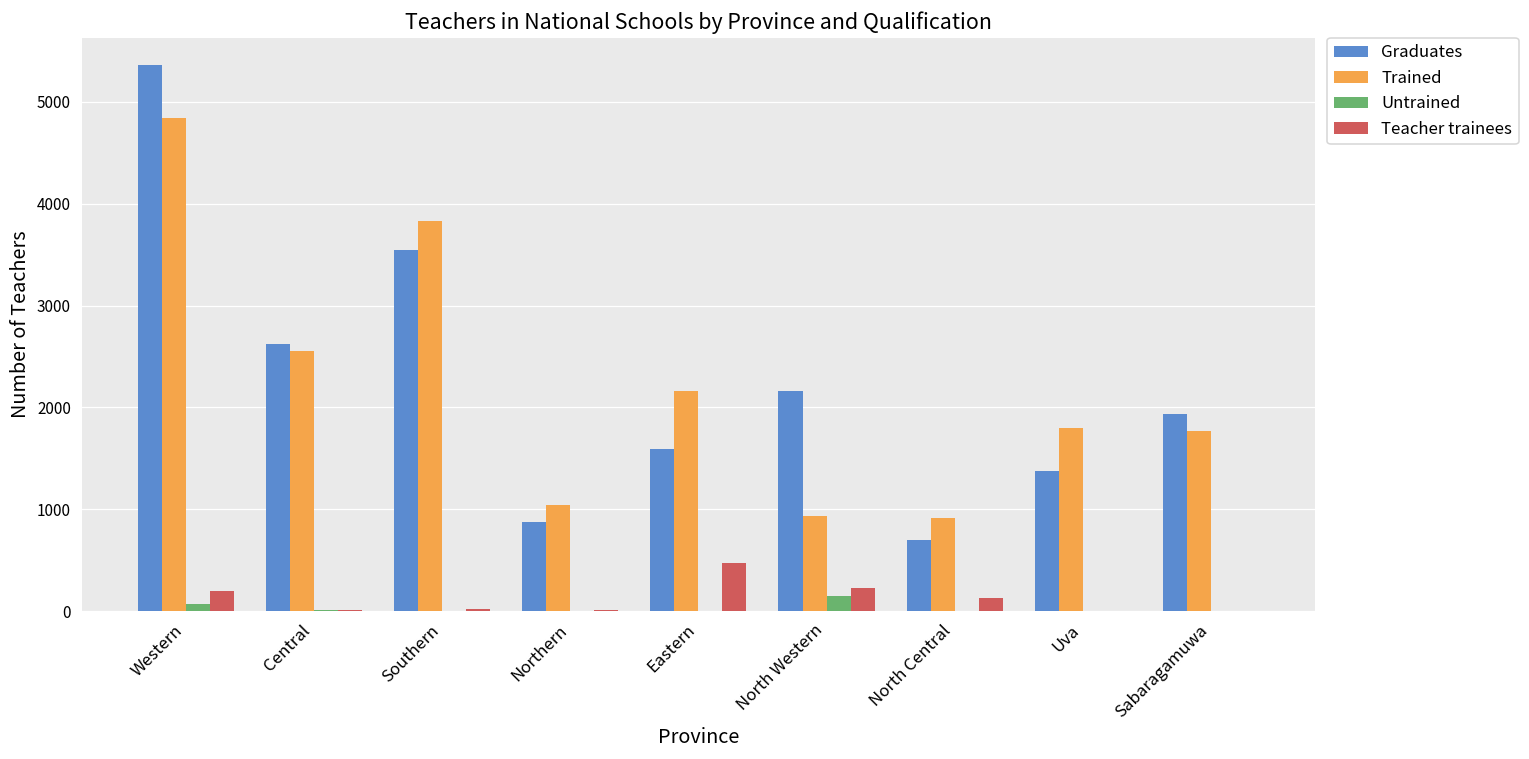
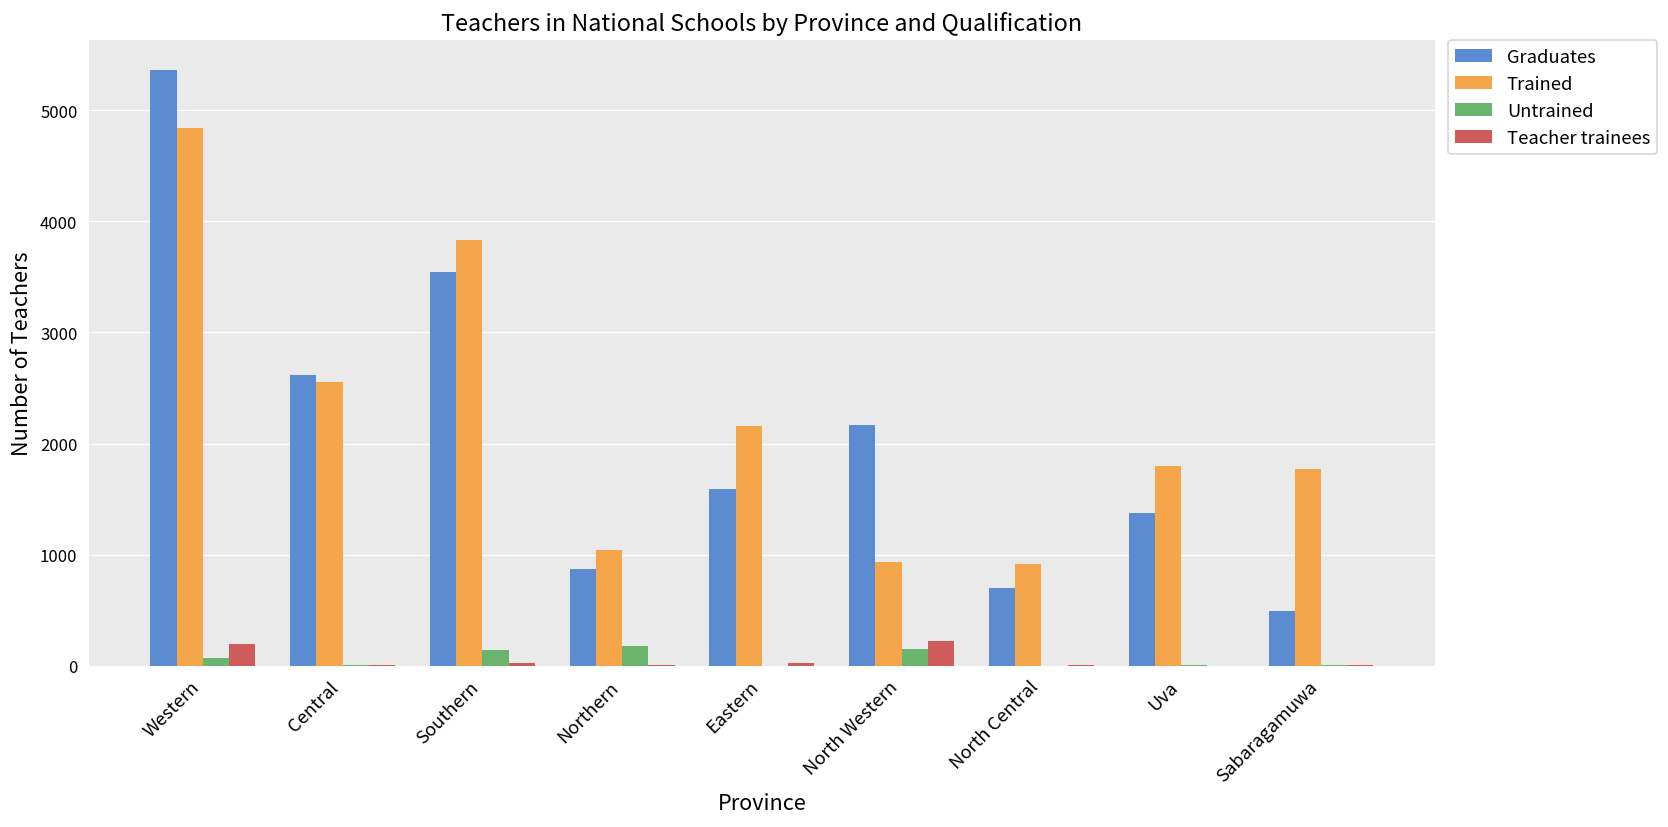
  {
    "Graduates": {
      "Western": 5400,
      "Central": 2600,
      "Southern": 3500,
      "Northern": 900,
      "Eastern": 1600,
      "North Western": 2200,
      "North Central": 700,
      "Uva": 1400,
-     "Sabaragamuwa": 1900
+     "Sabaragamuwa": 500
    },
    "Trained": {
      "Western": 4800,
      "Central": 2600,
      "Southern": 3800,
      "Northern": 1000,
      "Eastern": 2200,
      "North Western": 900,
      "North Central": 900,
      "Uva": 1800,
      "Sabaragamuwa": 1800
    },
    "Untrained": {
      "Western": 100,
-     "Southern": 0,
-     "Northern": 0,
+     "Southern": 100,
+     "Northern": 200,
      "North Western": 100,
      "North Central": 0
    },
    "Teacher trainees": {
      "Western": 200,
-     "Eastern": 500,
+     "Eastern": 0,
      "North Western": 200,
-     "North Central": 100
+     "North Central": 0
    }
  }
